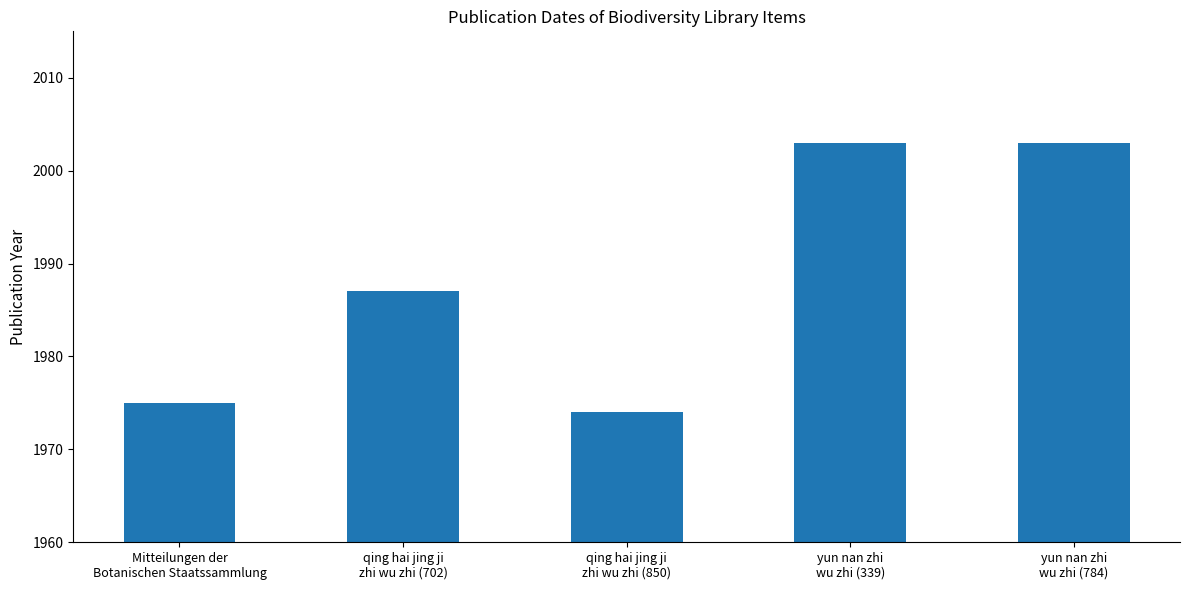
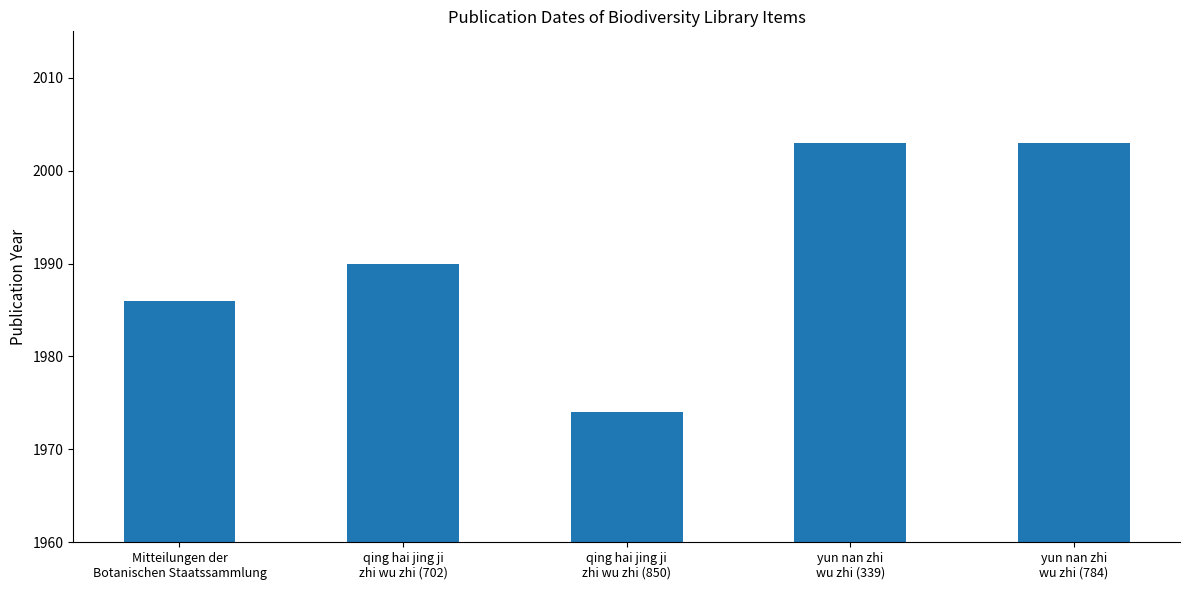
  {
-   "Mitteilungen der Botanischen Staatssammlung": 1975,
-   "qing hai jing ji zhi wu zhi (702)": 1987,
+   "Mitteilungen der Botanischen Staatssammlung": 1986,
+   "qing hai jing ji zhi wu zhi (702)": 1990,
    "qing hai jing ji zhi wu zhi (850)": 1974,
    "yun nan zhi wu zhi (339)": 2003,
    "yun nan zhi wu zhi (784)": 2003
  }
